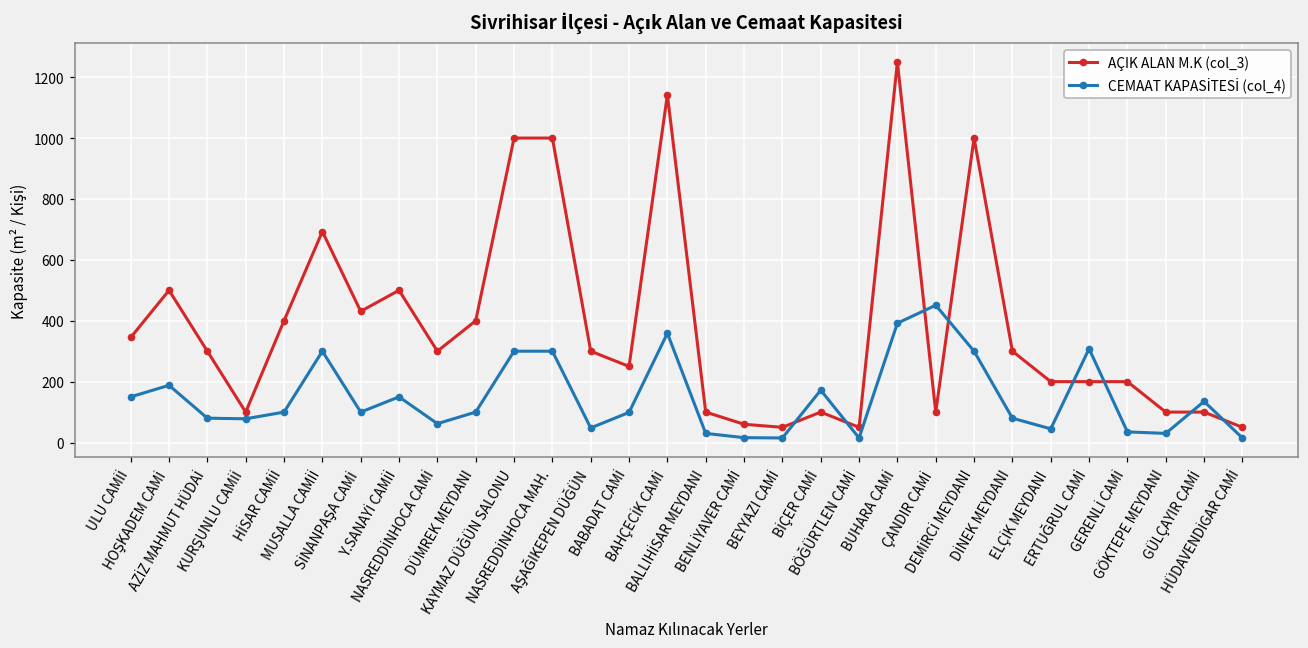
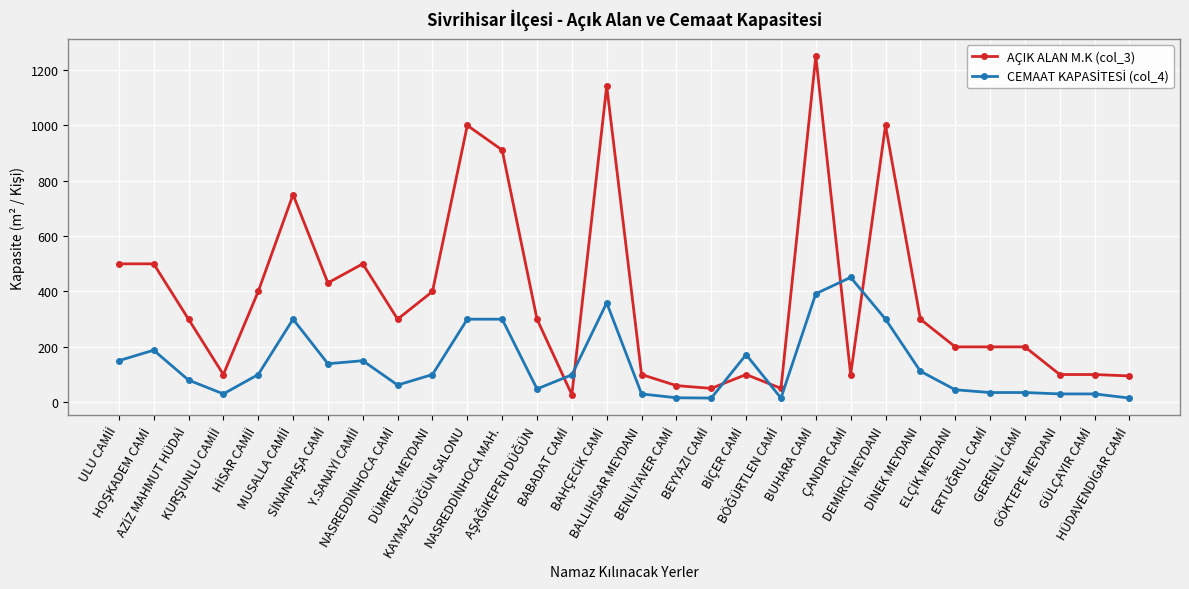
  {
    "AÇIK ALAN M.K (col_3)": {
-     "ULU CAMİİ": 350,
+     "ULU CAMİİ": 500,
      "HOŞKADEM CAMİ": 500,
      "AZİZ MAHMUT HÜDAİ": 300,
      "KURŞUNLU CAMİİ": 100,
      "HİSAR CAMİİ": 400,
-     "MUSALLA CAMİİ": 690,
+     "MUSALLA CAMİİ": 750,
      "SİNANPAŞA CAMİ": 430,
      "Y.SANAYİ CAMİİ": 500,
      "NASREDDİNHOCA CAMİ": 300,
      "DÜMREK MEYDANI": 400,
      "KAYMAZ DÜĞÜN SALONU": 1000,
-     "NASREDDİNHOCA MAH.": 1000,
+     "NASREDDİNHOCA MAH.": 910,
      "AŞAĞIKEPEN DÜĞÜN": 300,
-     "BABADAT CAMİ": 250,
+     "BABADAT CAMİ": 30,
      "BAHÇECİK CAMİ": 1140,
      "BALLIHİSAR MEYDANI": 100,
      "BENLİYAVER CAMİ": 60,
      "BEYYAZI CAMİ": 50,
      "BİÇER CAMİ": 100,
      "BÖĞÜRTLEN CAMİ": 50,
      "BUHARA CAMİ": 1250,
      "ÇANDIR CAMİ": 100,
      "DEMİRCİ MEYDANI": 1000,
      "DİNEK MEYDANI": 300,
      "ELÇİK MEYDANI": 200,
      "ERTUĞRUL CAMİ": 200,
      "GERENLİ CAMİ": 200,
      "GÖKTEPE MEYDANI": 100,
      "GÜLÇAYIR CAMİ": 100,
-     "HÜDAVENDİGAR CAMİ": 50
+     "HÜDAVENDİGAR CAMİ": 100
    },
    "CEMAAT KAPASİTESİ (col_4)": {
      "ULU CAMİİ": 150,
      "HOŞKADEM CAMİ": 190,
      "AZİZ MAHMUT HÜDAİ": 80,
-     "KURŞUNLU CAMİİ": 80,
+     "KURŞUNLU CAMİİ": 30,
      "HİSAR CAMİİ": 100,
      "MUSALLA CAMİİ": 300,
-     "SİNANPAŞA CAMİ": 100,
+     "SİNANPAŞA CAMİ": 140,
      "Y.SANAYİ CAMİİ": 150,
      "NASREDDİNHOCA CAMİ": 60,
      "DÜMREK MEYDANI": 100,
      "KAYMAZ DÜĞÜN SALONU": 300,
      "NASREDDİNHOCA MAH.": 300,
      "AŞAĞIKEPEN DÜĞÜN": 50,
      "BABADAT CAMİ": 100,
      "BAHÇECİK CAMİ": 360,
      "BALLIHİSAR MEYDANI": 30,
      "BENLİYAVER CAMİ": 20,
      "BEYYAZI CAMİ": 20,
      "BİÇER CAMİ": 170,
      "BÖĞÜRTLEN CAMİ": 20,
      "BUHARA CAMİ": 390,
      "ÇANDIR CAMİ": 450,
      "DEMİRCİ MEYDANI": 300,
-     "DİNEK MEYDANI": 80,
+     "DİNEK MEYDANI": 110,
      "ELÇİK MEYDANI": 50,
-     "ERTUĞRUL CAMİ": 310,
+     "ERTUĞRUL CAMİ": 40,
      "GERENLİ CAMİ": 40,
      "GÖKTEPE MEYDANI": 30,
-     "GÜLÇAYIR CAMİ": 140,
+     "GÜLÇAYIR CAMİ": 30,
      "HÜDAVENDİGAR CAMİ": 20
    }
  }
